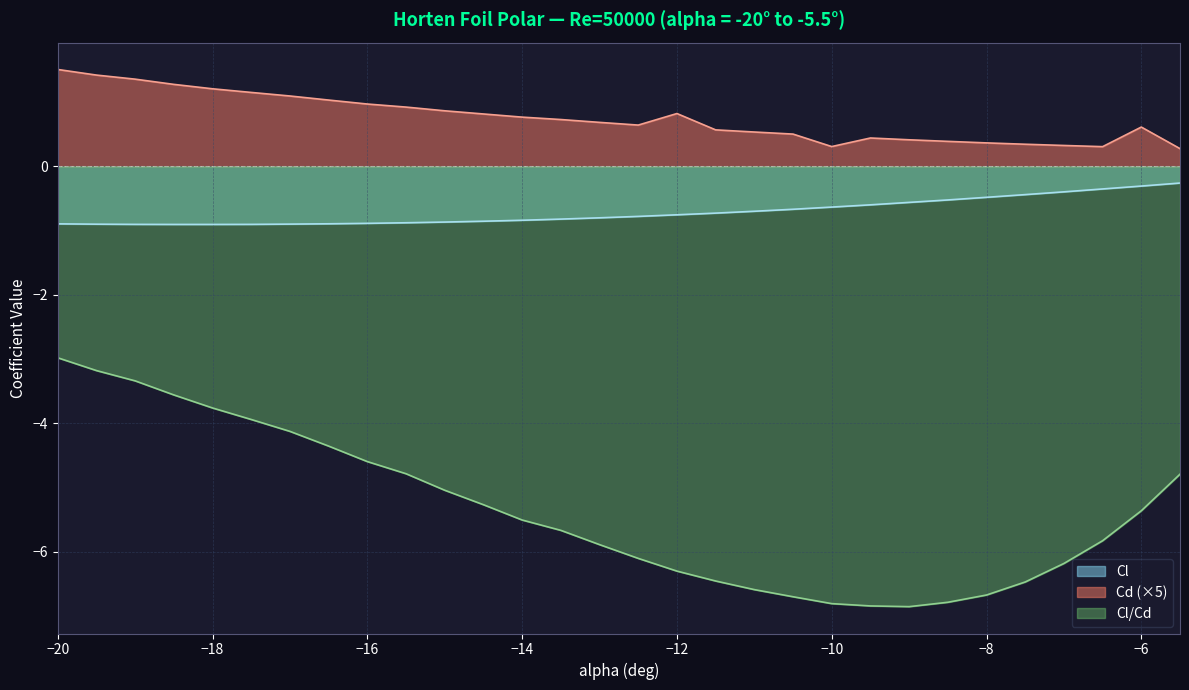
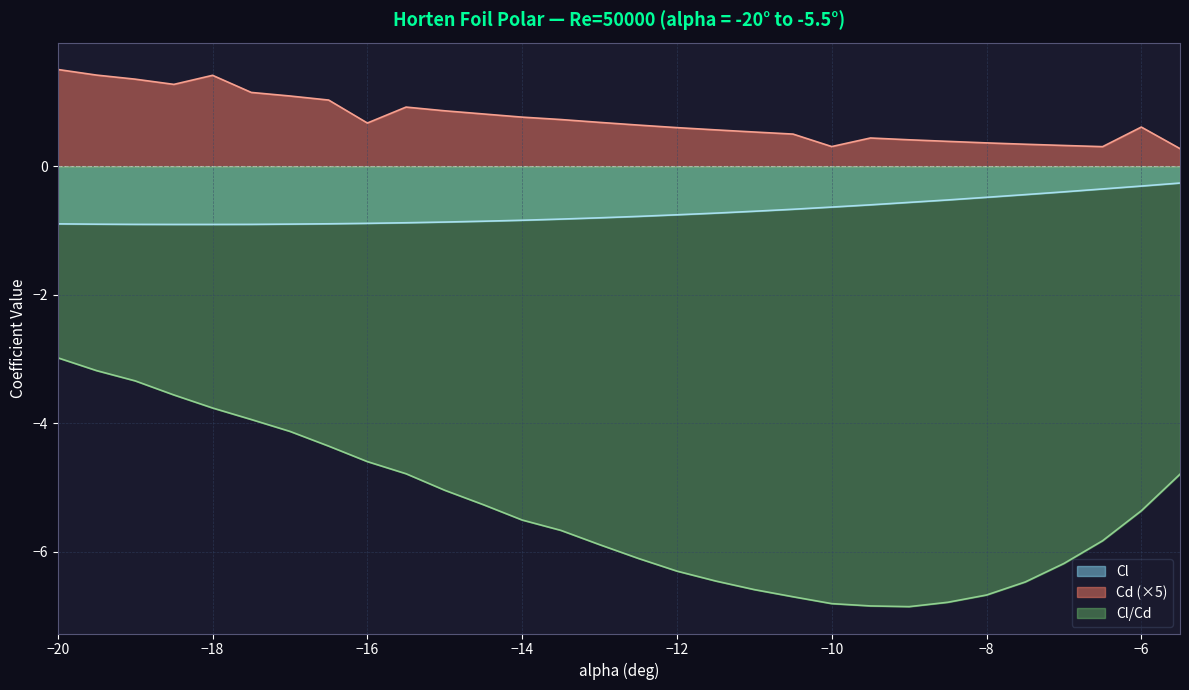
  {
    "Cd (×5)": {
      "−20": 1.5,
-     "−18": 1.2,
-     "−16": 1.0,
+     "−18": 1.4,
+     "−16": 0.7,
      "−14": 0.8,
-     "−12": 0.8,
+     "−12": 0.6,
      "−10": 0.3,
      "−8": 0.4,
      "−6": 0.6
    }
  }
